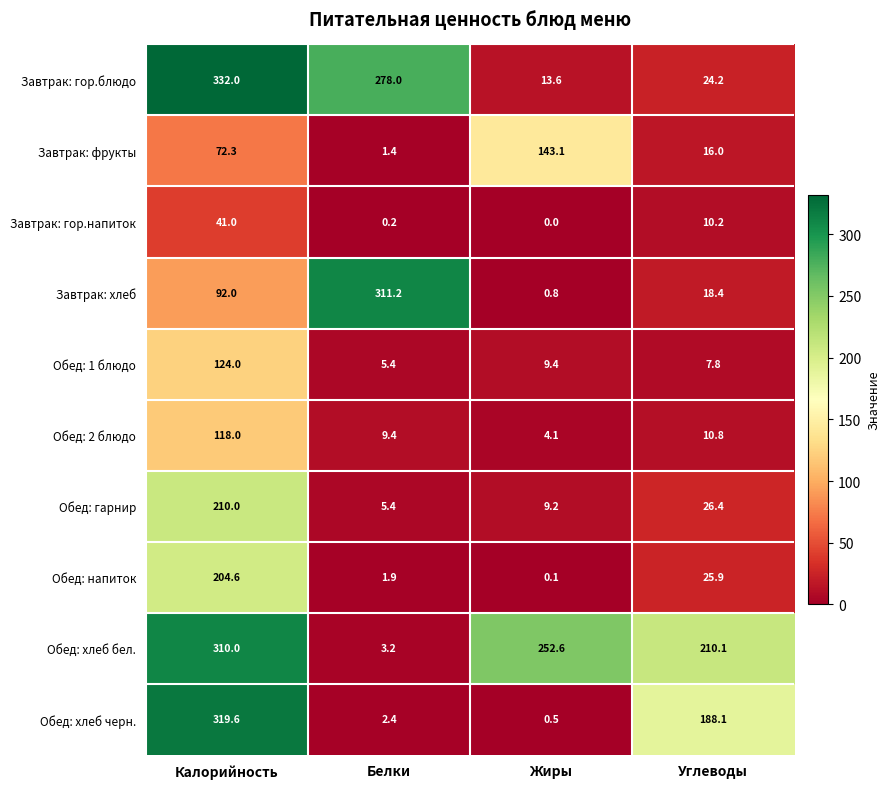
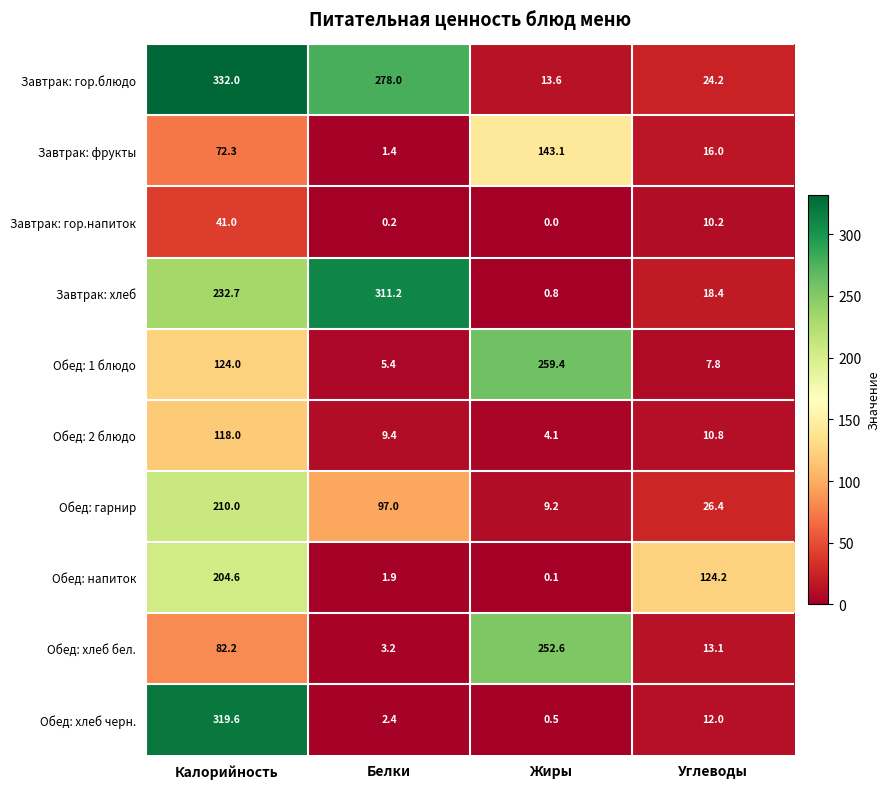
  {
    "Завтрак: гор.блюдо": {
      "Калорийность": 332.0,
      "Белки": 278.0,
      "Жиры": 13.6,
      "Углеводы": 24.2
    },
    "Завтрак: фрукты": {
      "Калорийность": 72.3,
      "Белки": 1.4,
      "Жиры": 143.1,
      "Углеводы": 16.0
    },
    "Завтрак: гор.напиток": {
      "Калорийность": 41.0,
      "Белки": 0.2,
      "Жиры": 0.0,
      "Углеводы": 10.2
    },
    "Завтрак: хлеб": {
-     "Калорийность": 92.0,
+     "Калорийность": 232.7,
      "Белки": 311.2,
      "Жиры": 0.8,
      "Углеводы": 18.4
    },
    "Обед: 1 блюдо": {
      "Калорийность": 124.0,
      "Белки": 5.4,
-     "Жиры": 9.4,
+     "Жиры": 259.4,
      "Углеводы": 7.8
    },
    "Обед: 2 блюдо": {
      "Калорийность": 118.0,
      "Белки": 9.4,
      "Жиры": 4.1,
      "Углеводы": 10.8
    },
    "Обед: гарнир": {
      "Калорийность": 210.0,
-     "Белки": 5.4,
+     "Белки": 97.0,
      "Жиры": 9.2,
      "Углеводы": 26.4
    },
    "Обед: напиток": {
      "Калорийность": 204.6,
      "Белки": 1.9,
      "Жиры": 0.1,
-     "Углеводы": 25.9
+     "Углеводы": 124.2
    },
    "Обед: хлеб бел.": {
-     "Калорийность": 310.0,
+     "Калорийность": 82.2,
      "Белки": 3.2,
      "Жиры": 252.6,
-     "Углеводы": 210.1
+     "Углеводы": 13.1
    },
    "Обед: хлеб черн.": {
      "Калорийность": 319.6,
      "Белки": 2.4,
      "Жиры": 0.5,
-     "Углеводы": 188.1
+     "Углеводы": 12.0
    }
  }
